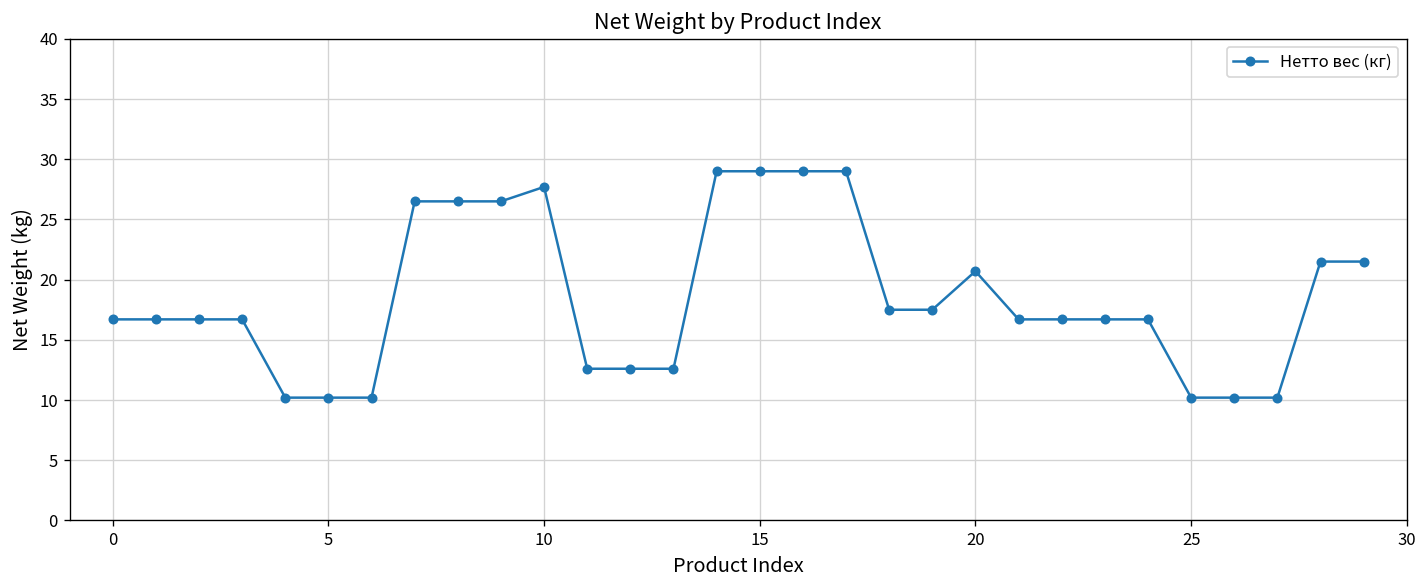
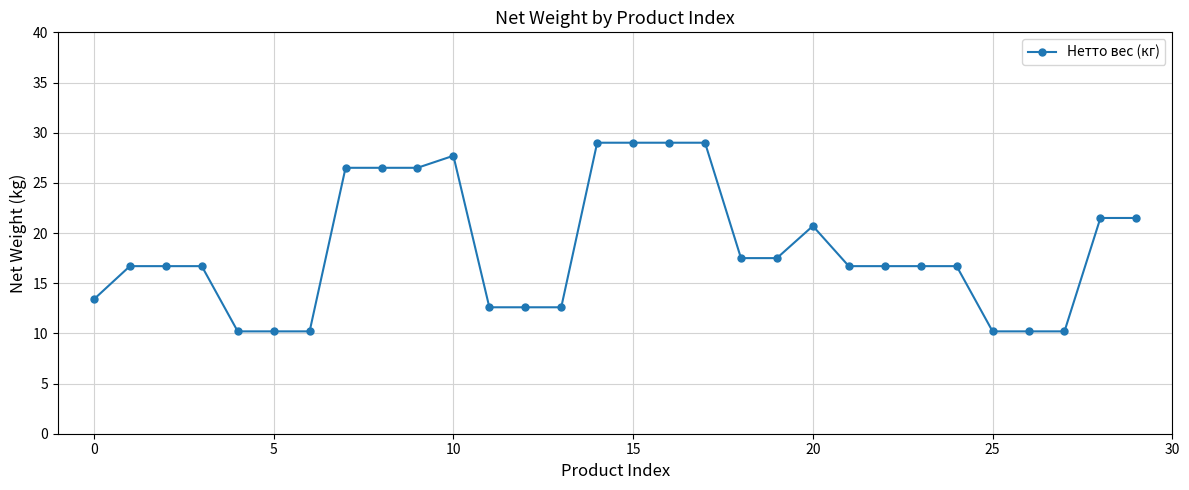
  {
-   "0": 16.7,
+   "0": 13.4,
    "5": 10.2,
    "10": 27.7,
    "15": 29.0,
    "20": 20.7,
    "25": 10.2
  }
